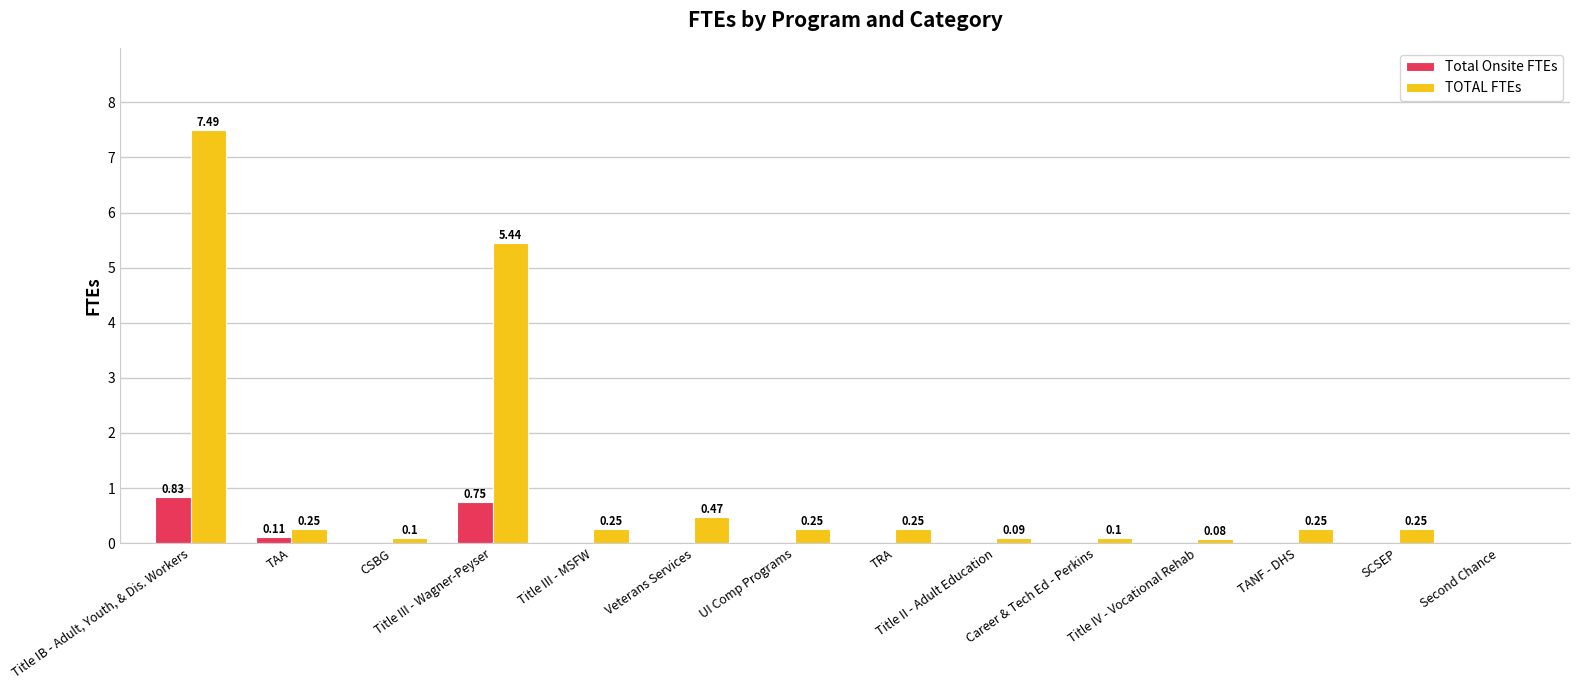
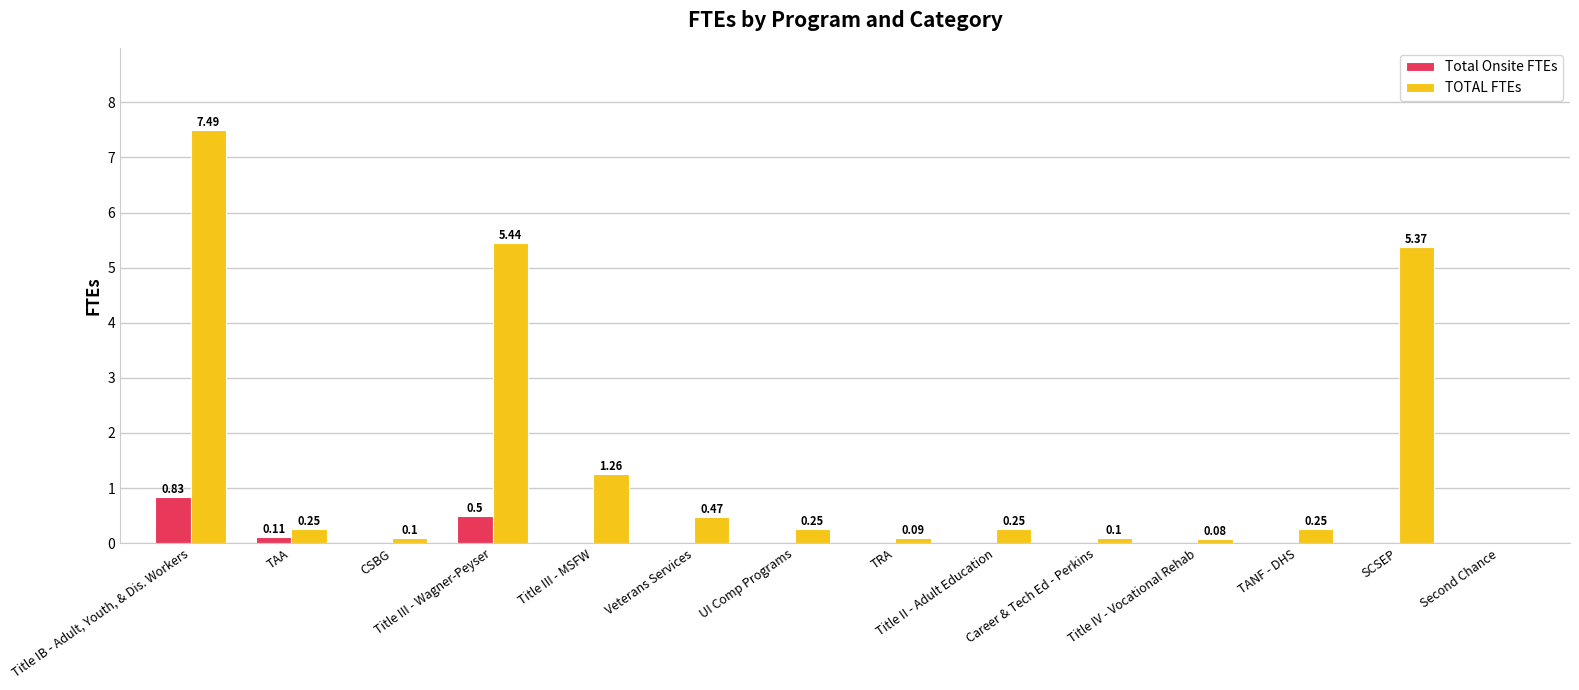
  {
    "Total Onsite FTEs": {
      "Title IB - Adult, Youth, & Dis. Workers": 0.83,
      "TAA": 0.11,
-     "Title III - Wagner-Peyser": 0.75
+     "Title III - Wagner-Peyser": 0.5
    },
    "TOTAL FTEs": {
      "Title IB - Adult, Youth, & Dis. Workers": 7.49,
      "TAA": 0.25,
      "CSBG": 0.1,
      "Title III - Wagner-Peyser": 5.44,
-     "Title III - MSFW": 0.25,
+     "Title III - MSFW": 1.26,
      "Veterans Services": 0.47,
      "UI Comp Programs": 0.25,
-     "TRA": 0.25,
-     "Title II - Adult Education": 0.09,
+     "TRA": 0.09,
+     "Title II - Adult Education": 0.25,
      "Career & Tech Ed - Perkins": 0.1,
      "Title IV - Vocational Rehab": 0.08,
      "TANF - DHS": 0.25,
-     "SCSEP": 0.25
+     "SCSEP": 5.37
    }
  }
